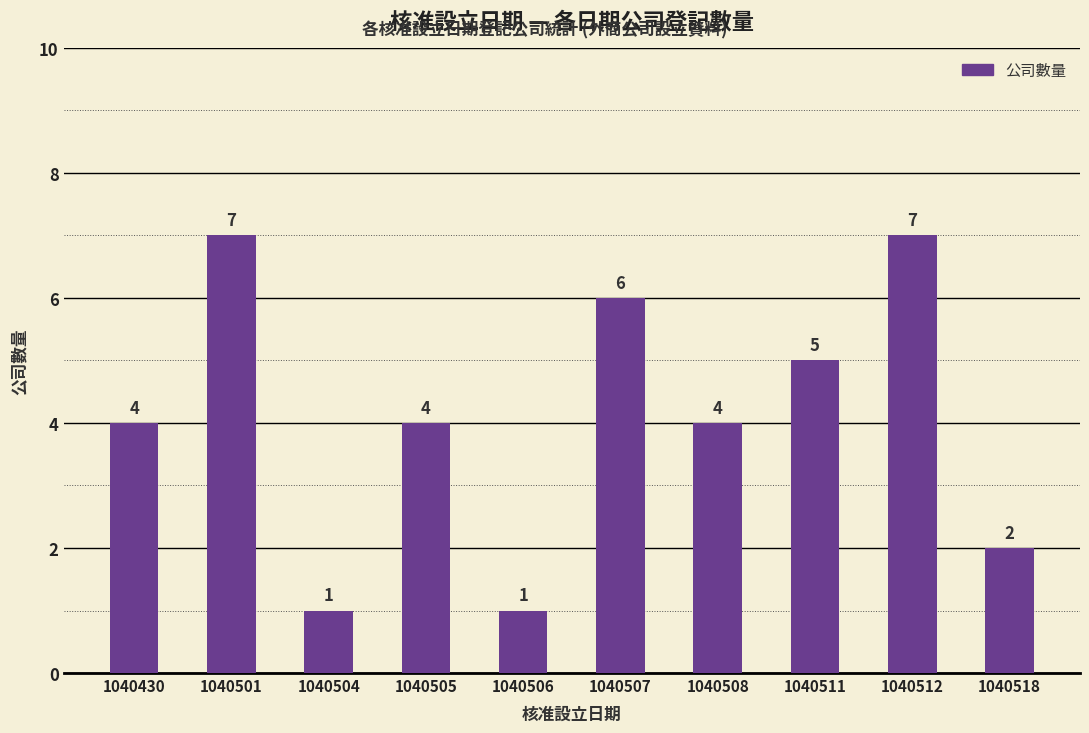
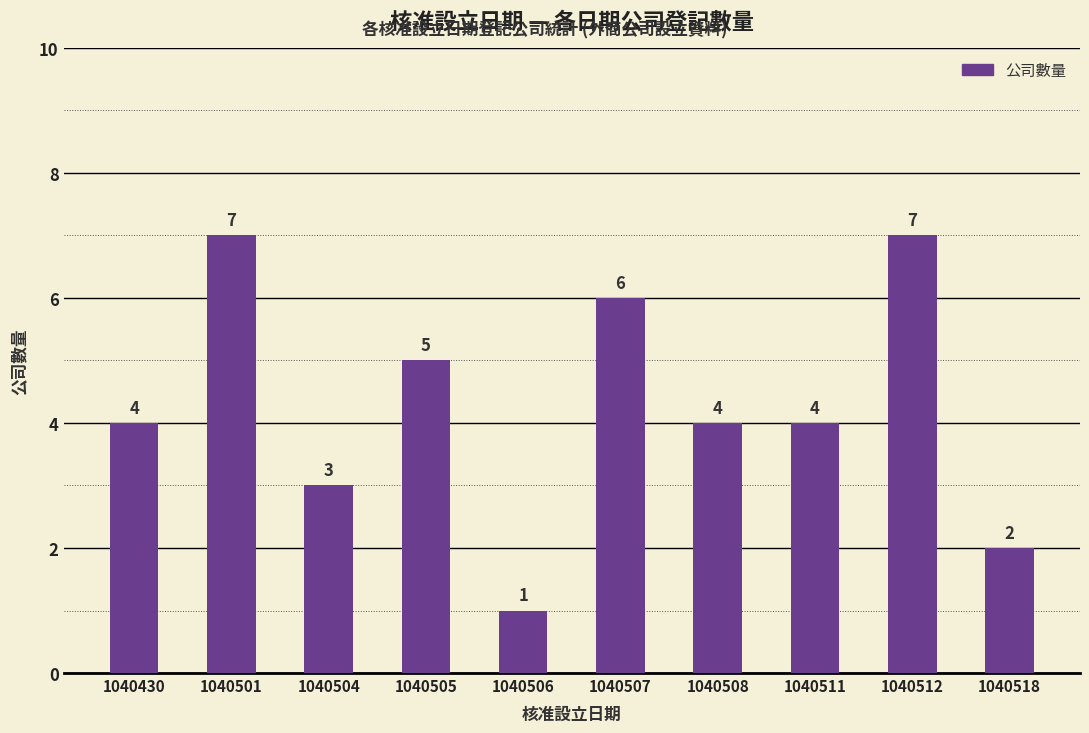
  {
    "1040430": 4,
    "1040501": 7,
-   "1040504": 1,
-   "1040505": 4,
+   "1040504": 3,
+   "1040505": 5,
    "1040506": 1,
    "1040507": 6,
    "1040508": 4,
-   "1040511": 5,
+   "1040511": 4,
    "1040512": 7,
    "1040518": 2
  }
